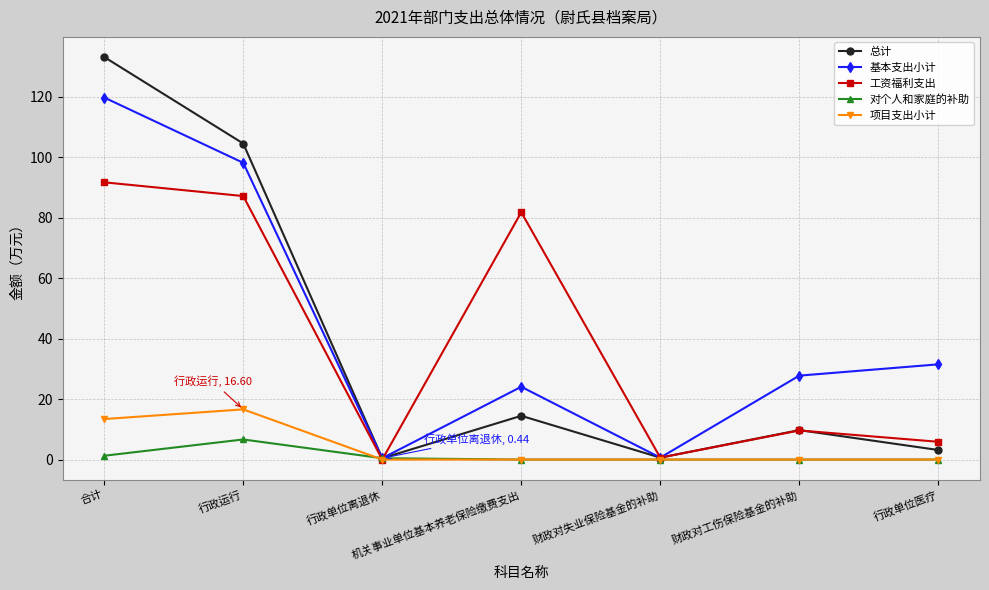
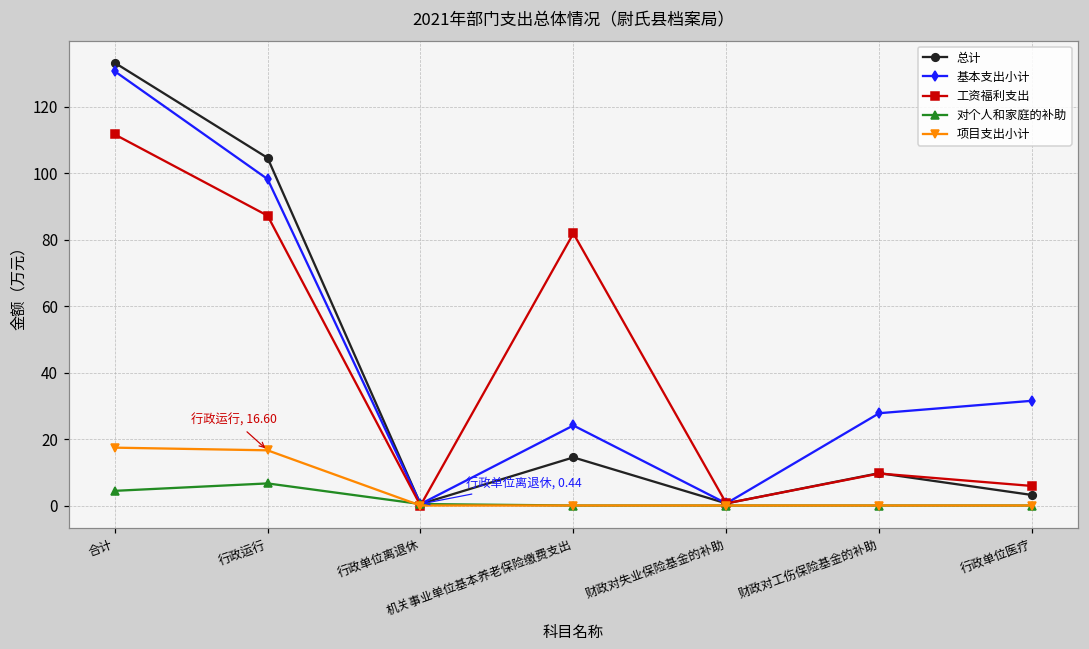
  {
    "总计": {
      "合计": 133,
      "行政运行": 105,
      "机关事业单位基本养老保险缴费支出": 14,
      "行政单位医疗": 3
    },
    "基本支出小计": {
-     "合计": 120,
+     "合计": 131,
      "行政运行": 98,
      "机关事业单位基本养老保险缴费支出": 24,
      "财政对工伤保险基金的补助": 28,
      "行政单位医疗": 31
    },
    "工资福利支出": {
-     "合计": 92,
+     "合计": 112,
      "行政运行": 87,
      "机关事业单位基本养老保险缴费支出": 82,
      "行政单位医疗": 6
    },
    "对个人和家庭的补助": {
-     "合计": 1,
+     "合计": 4,
      "行政运行": 7
    },
    "项目支出小计": {
-     "合计": 13
+     "合计": 17
    }
  }
